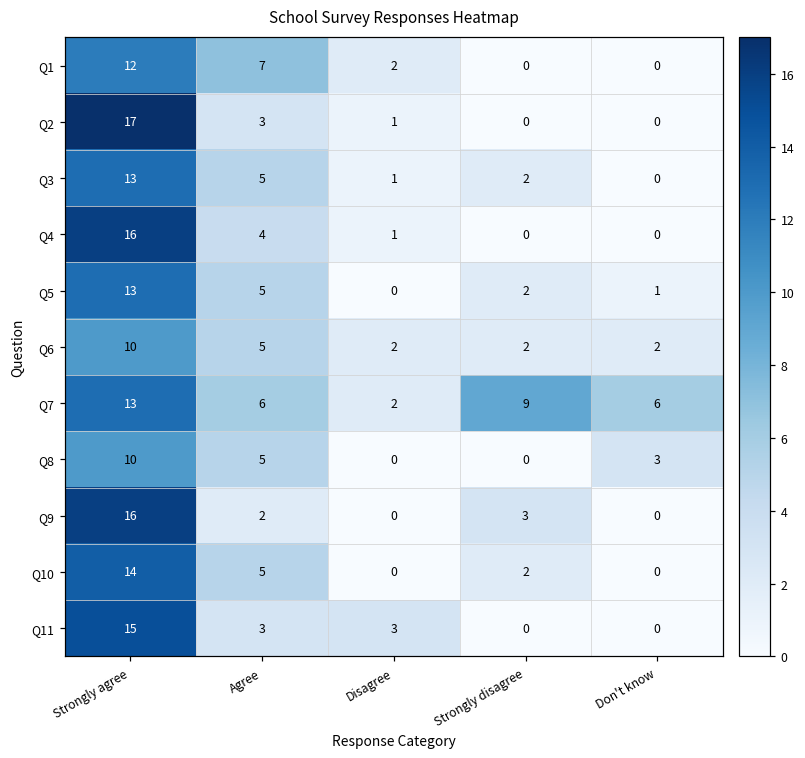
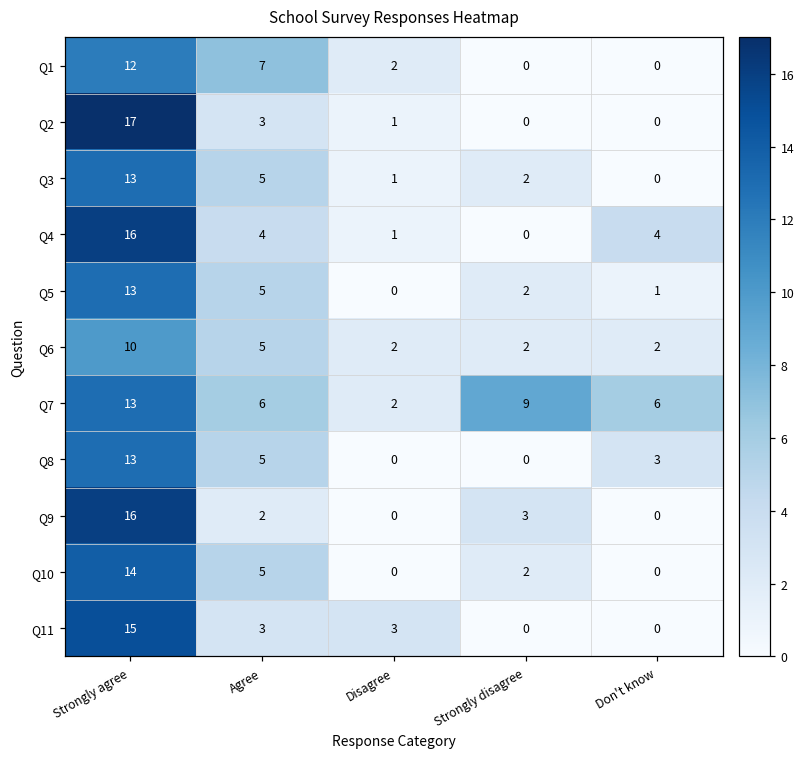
  {
    "Q1": {
      "Strongly agree": 12,
      "Agree": 7,
      "Disagree": 2,
      "Strongly disagree": 0,
      "Don't know": 0
    },
    "Q2": {
      "Strongly agree": 17,
      "Agree": 3,
      "Disagree": 1,
      "Strongly disagree": 0,
      "Don't know": 0
    },
    "Q3": {
      "Strongly agree": 13,
      "Agree": 5,
      "Disagree": 1,
      "Strongly disagree": 2,
      "Don't know": 0
    },
    "Q4": {
      "Strongly agree": 16,
      "Agree": 4,
      "Disagree": 1,
      "Strongly disagree": 0,
-     "Don't know": 0
+     "Don't know": 4
    },
    "Q5": {
      "Strongly agree": 13,
      "Agree": 5,
      "Disagree": 0,
      "Strongly disagree": 2,
      "Don't know": 1
    },
    "Q6": {
      "Strongly agree": 10,
      "Agree": 5,
      "Disagree": 2,
      "Strongly disagree": 2,
      "Don't know": 2
    },
    "Q7": {
      "Strongly agree": 13,
      "Agree": 6,
      "Disagree": 2,
      "Strongly disagree": 9,
      "Don't know": 6
    },
    "Q8": {
-     "Strongly agree": 10,
+     "Strongly agree": 13,
      "Agree": 5,
      "Disagree": 0,
      "Strongly disagree": 0,
      "Don't know": 3
    },
    "Q9": {
      "Strongly agree": 16,
      "Agree": 2,
      "Disagree": 0,
      "Strongly disagree": 3,
      "Don't know": 0
    },
    "Q10": {
      "Strongly agree": 14,
      "Agree": 5,
      "Disagree": 0,
      "Strongly disagree": 2,
      "Don't know": 0
    },
    "Q11": {
      "Strongly agree": 15,
      "Agree": 3,
      "Disagree": 3,
      "Strongly disagree": 0,
      "Don't know": 0
    }
  }
